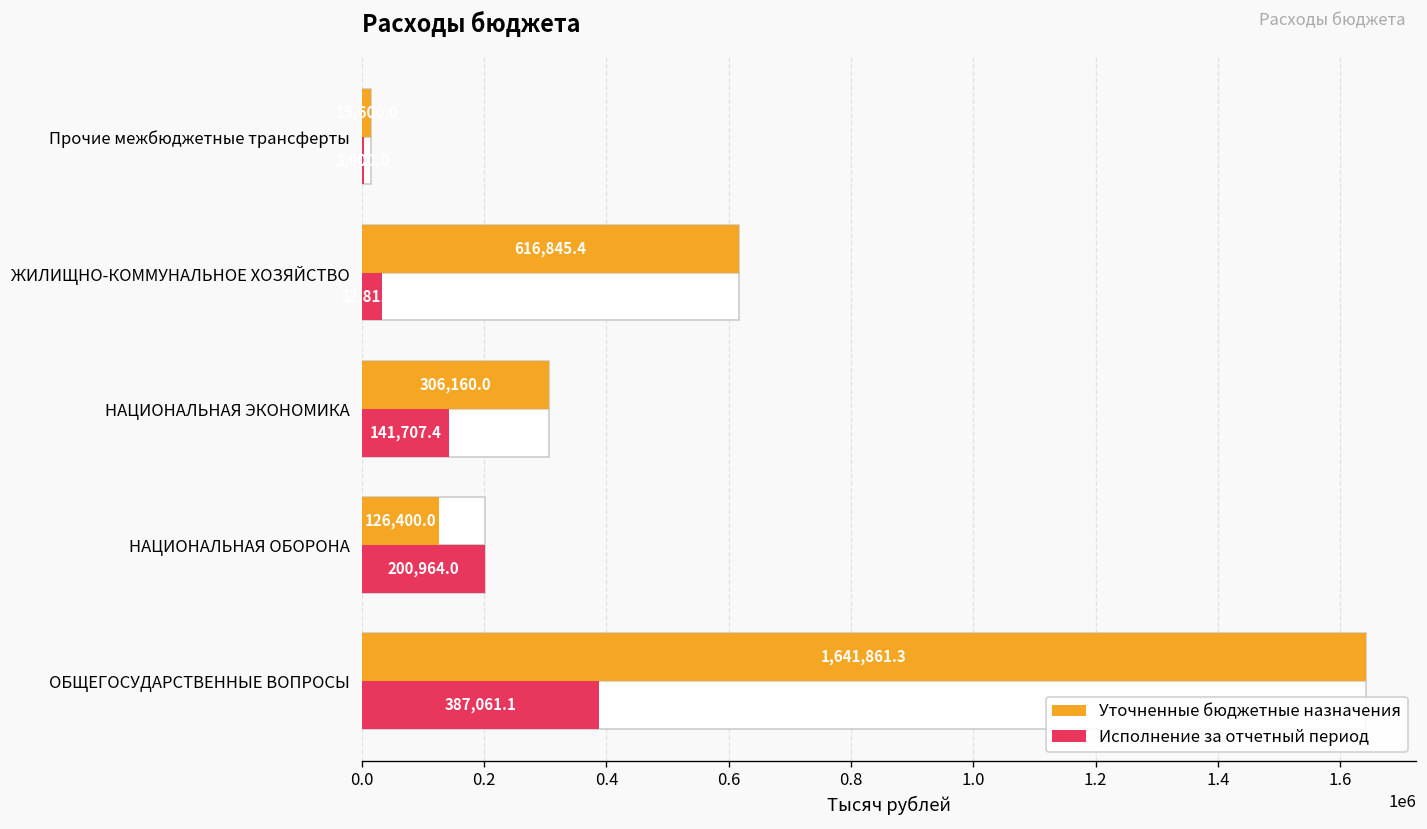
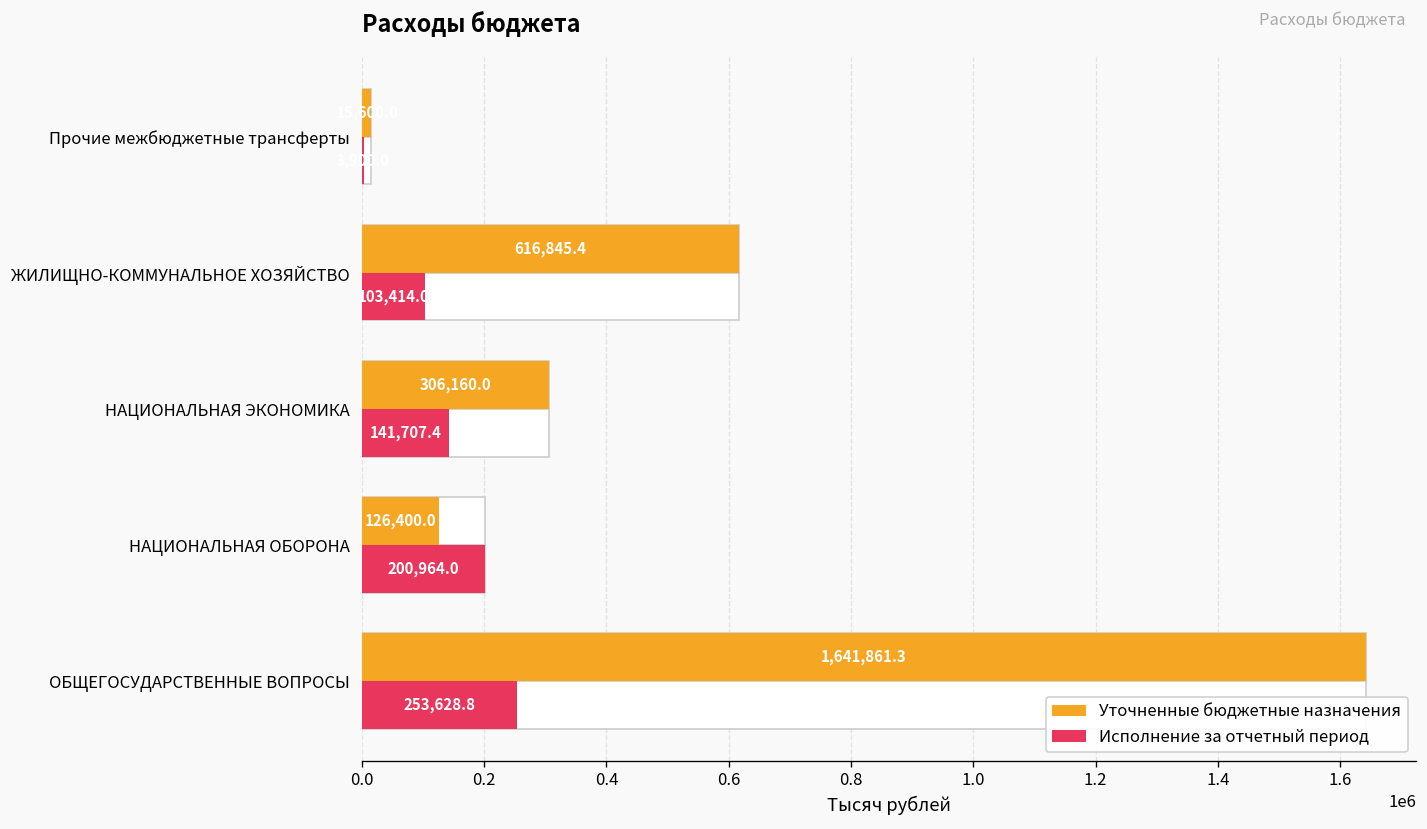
  {
    "Уточненные бюджетные назначения": {
      "ЖИЛИЩНО-КОММУНАЛЬНОЕ ХОЗЯЙСТВО": "616,845.4",
      "НАЦИОНАЛЬНАЯ ЭКОНОМИКА": "306,160.0",
      "ОБЩЕГОСУДАРСТВЕННЫЕ ВОПРОСЫ": "1,641,861.3"
    },
    "Исполнение за отчетный период": {
-     "ЖИЛИЩНО-КОММУНАЛЬНОЕ ХОЗЯЙСТВО": "30000",
+     "ЖИЛИЩНО-КОММУНАЛЬНОЕ ХОЗЯЙСТВО": "100000",
      "НАЦИОНАЛЬНАЯ ОБОРОНА": "200,964.0",
-     "ОБЩЕГОСУДАРСТВЕННЫЕ ВОПРОСЫ": "387,061.1"
+     "ОБЩЕГОСУДАРСТВЕННЫЕ ВОПРОСЫ": "253,628.8"
    }
  }
